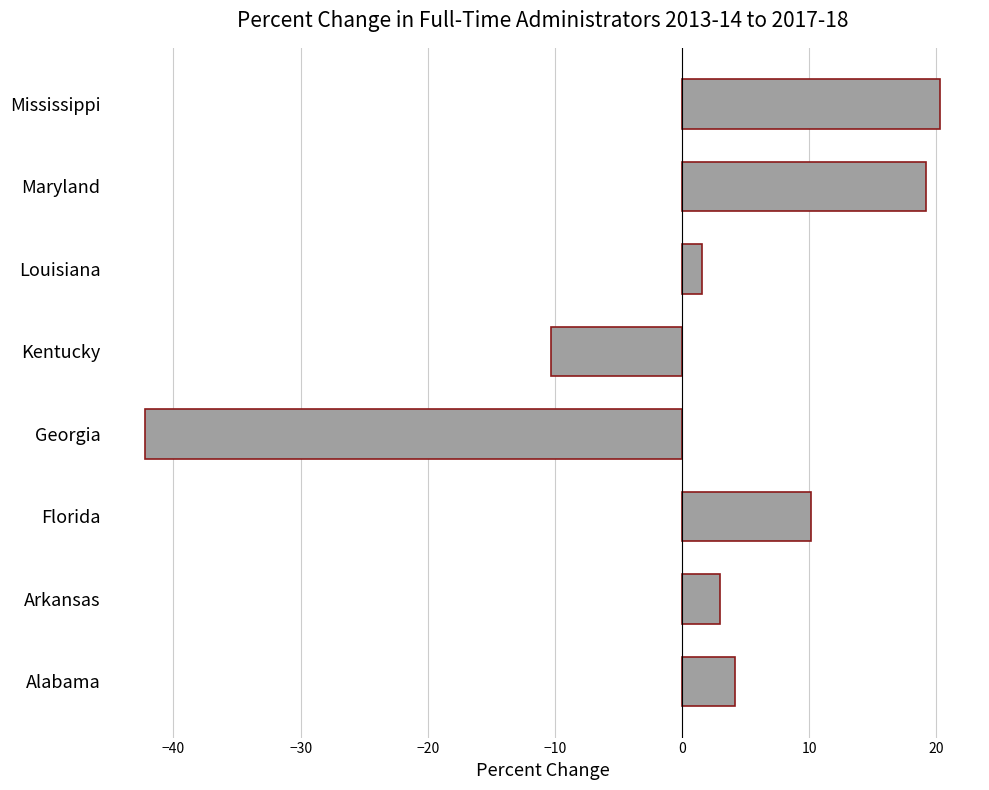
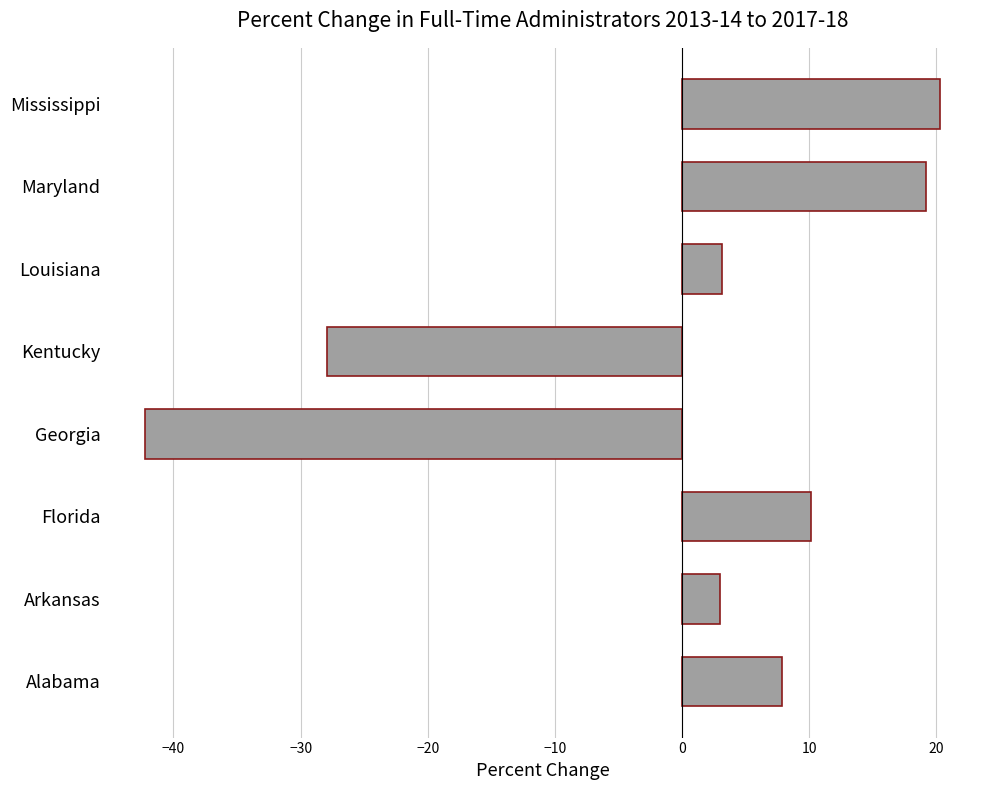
  {
    "Mississippi": 20.3,
    "Maryland": 19.2,
-   "Louisiana": 1.6,
-   "Kentucky": -10.3,
+   "Louisiana": 3.1,
+   "Kentucky": -28.0,
    "Georgia": -42.2,
    "Florida": 10.2,
    "Arkansas": 3.0,
-   "Alabama": 4.2
+   "Alabama": 7.9
  }
